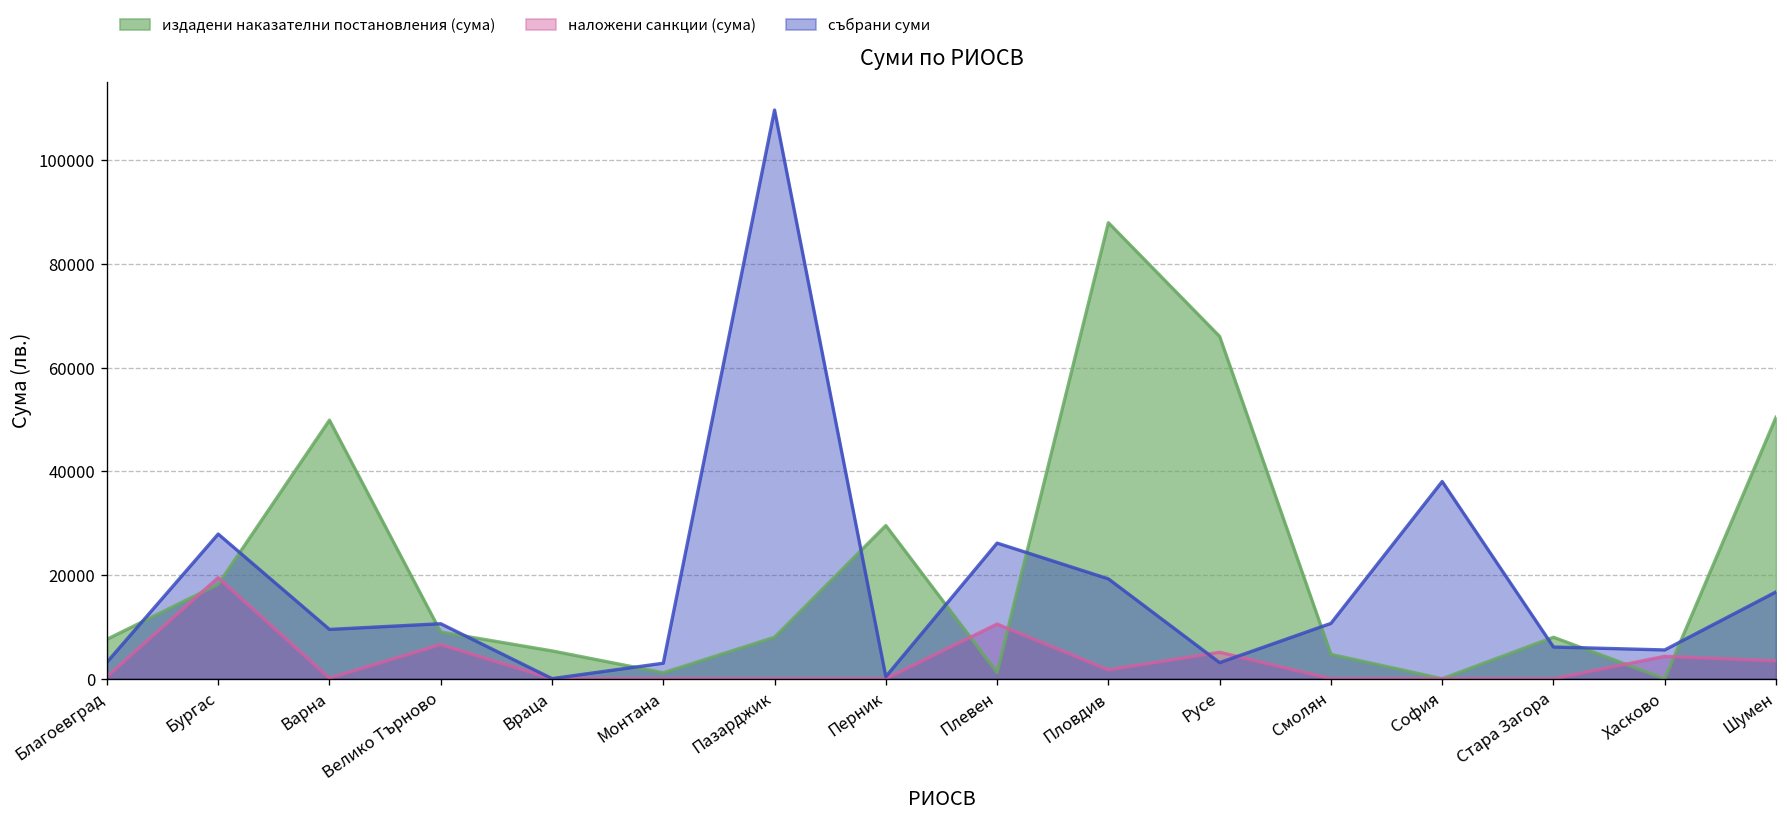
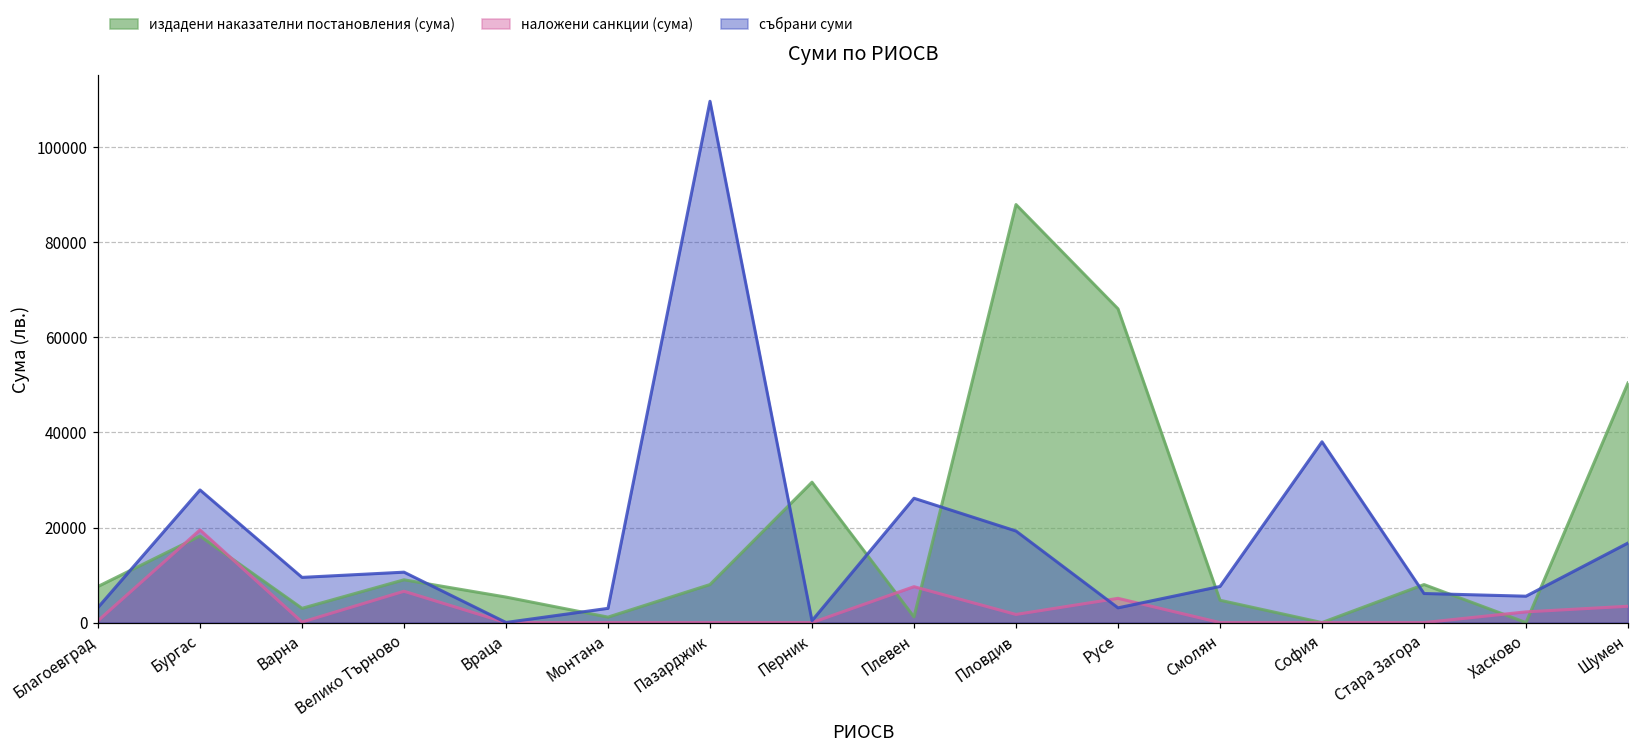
  {
    "издадени наказателни постановления (сума)": {
      "Благоевград": 8000,
      "Бургас": 18000,
-     "Варна": 50000,
+     "Варна": 3000,
      "Велико Търново": 9000,
      "Враца": 5000,
      "Монтана": 1000,
      "Пазарджик": 8000,
      "Перник": 30000,
      "Плевен": 1000,
      "Пловдив": 88000,
      "Русе": 66000,
      "Смолян": 5000,
      "Стара Загора": 8000,
      "Хасково": 0,
      "Шумен": 50000
    },
    "наложени санкции (сума)": {
      "Благоевград": 0,
      "Бургас": 19000,
      "Варна": 0,
      "Велико Търново": 7000,
      "Монтана": 0,
      "Пазарджик": 0,
-     "Плевен": 11000,
+     "Плевен": 8000,
      "Пловдив": 2000,
      "Русе": 5000,
      "Смолян": 0,
      "Стара Загора": 0,
-     "Хасково": 4000,
+     "Хасково": 2000,
      "Шумен": 3000
    },
    "събрани суми": {
      "Благоевград": 3000,
      "Бургас": 28000,
      "Варна": 10000,
      "Велико Търново": 11000,
      "Монтана": 3000,
      "Пазарджик": 110000,
      "Плевен": 26000,
      "Пловдив": 19000,
      "Русе": 3000,
-     "Смолян": 11000,
+     "Смолян": 8000,
      "София": 38000,
      "Стара Загора": 6000,
      "Хасково": 6000,
      "Шумен": 17000
    }
  }
